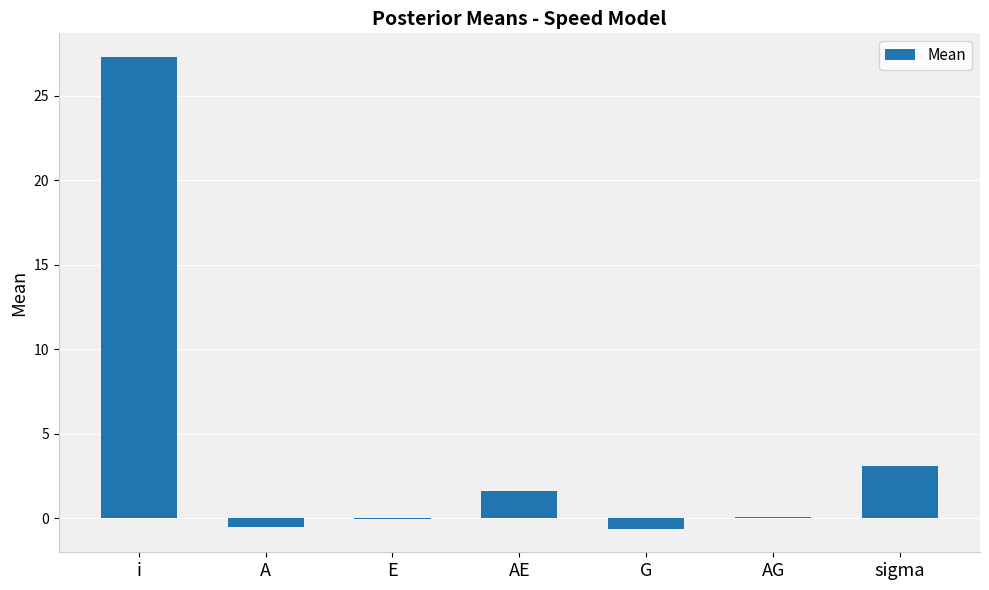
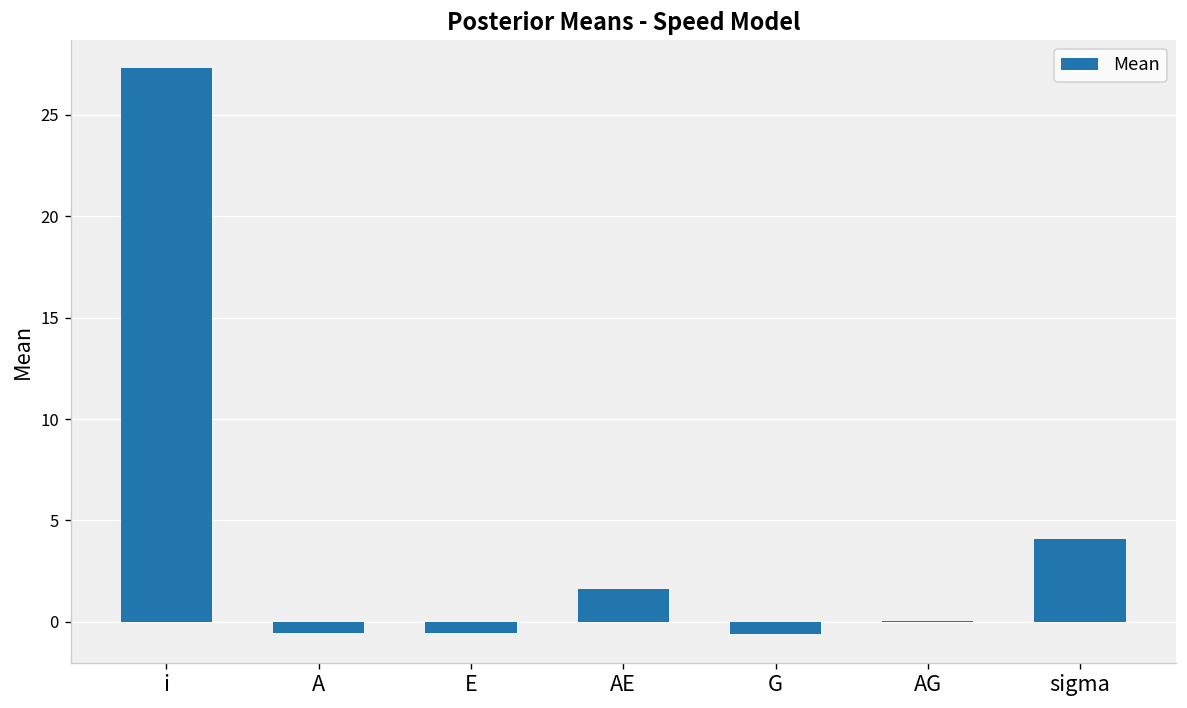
  {
    "i": 27.3,
    "A": -0.5,
-   "E": 0.0,
+   "E": -0.5,
    "AE": 1.6,
    "G": -0.6,
-   "sigma": 3.1
+   "sigma": 4.1
  }
